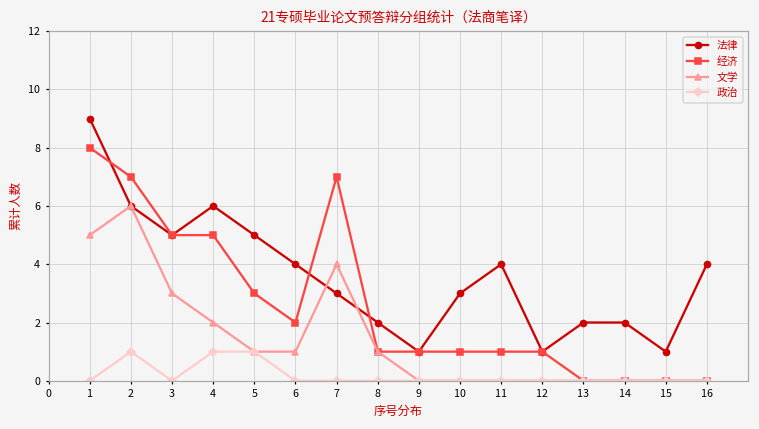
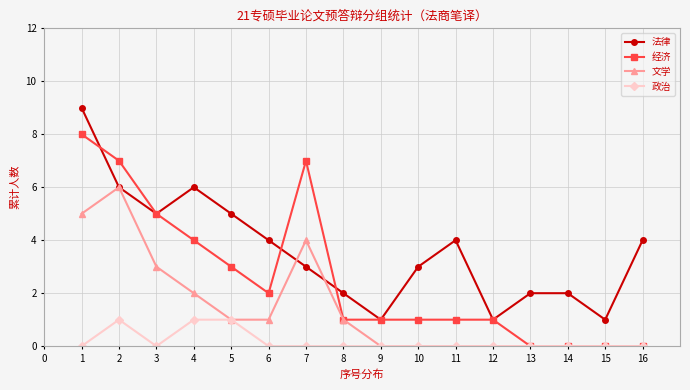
  {
    "法律": {
      "1": 9,
      "4": 6,
      "5": 5,
      "6": 4,
      "7": 3,
      "8": 2,
      "10": 3,
      "11": 4,
      "13": 2,
      "14": 2,
      "15": 1,
      "16": 4
    },
    "经济": {
      "1": 8,
      "2": 7,
-     "4": 5,
+     "4": 4,
      "5": 3,
      "6": 2,
      "7": 7,
      "10": 1,
      "11": 1
    },
    "文学": {
      "1": 5,
      "3": 3,
      "4": 2,
      "6": 1,
      "7": 4
    },
    "政治": {
      "1": 0,
      "2": 1,
      "3": 0,
      "4": 1,
      "6": 0,
      "7": 0,
      "8": 0
    }
  }
